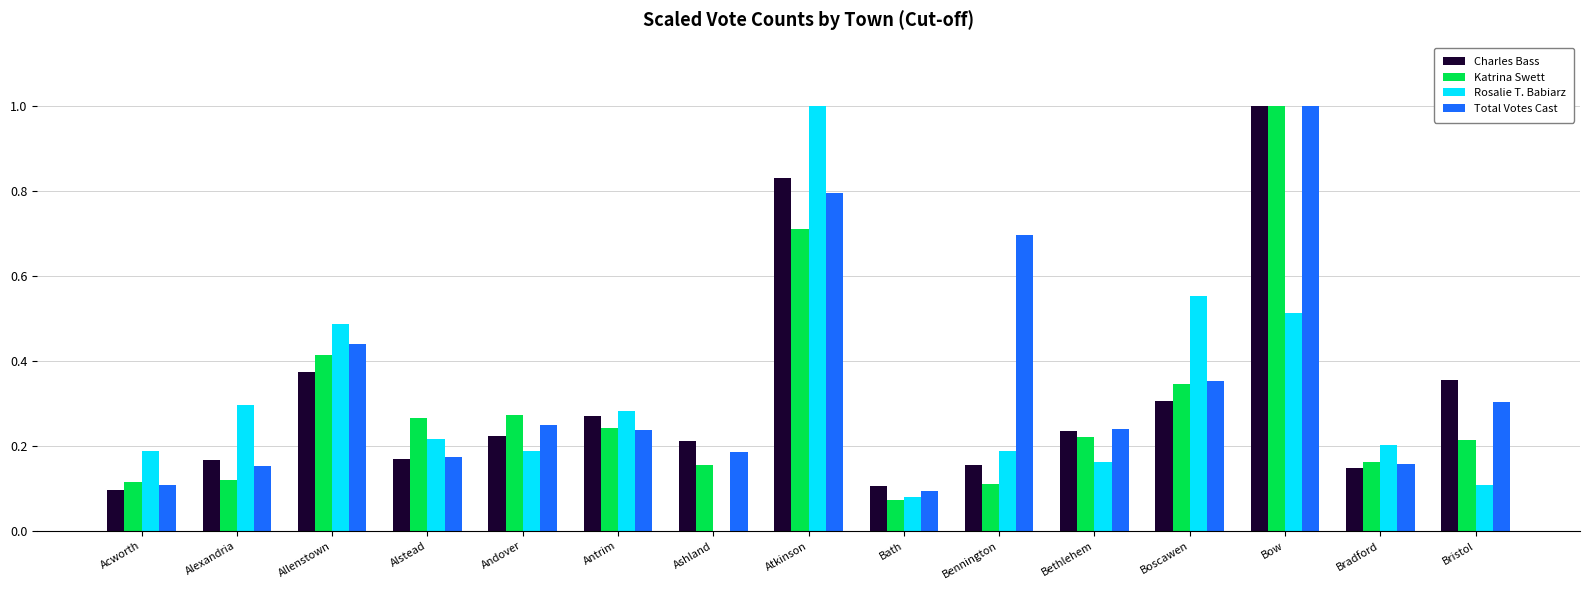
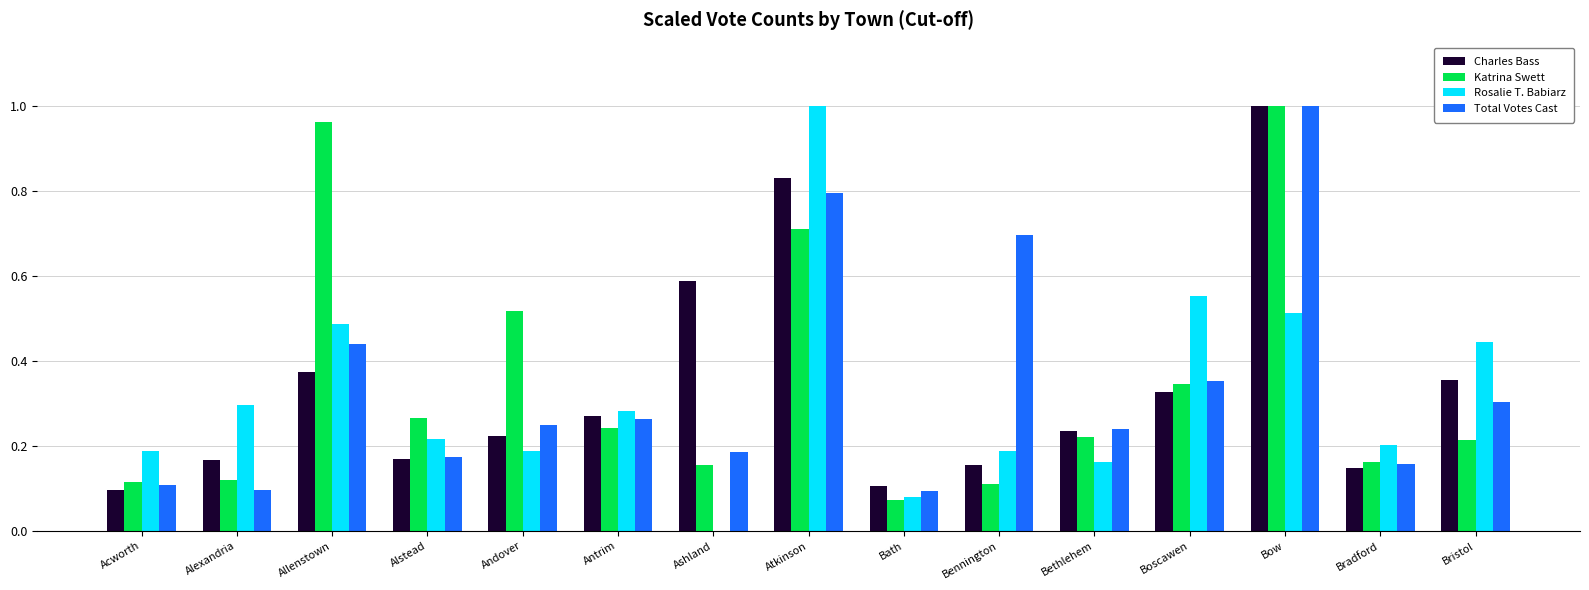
  {
    "Charles Bass": {
      "Acworth": 0.10,
      "Alexandria": 0.17,
      "Allenstown": 0.37,
      "Alstead": 0.17,
      "Andover": 0.22,
      "Antrim": 0.27,
-     "Ashland": 0.21,
+     "Ashland": 0.59,
      "Atkinson": 0.83,
      "Bath": 0.11,
      "Bennington": 0.16,
      "Bethlehem": 0.24,
-     "Boscawen": 0.31,
+     "Boscawen": 0.33,
      "Bow": 1.00,
      "Bradford": 0.15,
      "Bristol": 0.36
    },
    "Katrina Swett": {
      "Acworth": 0.12,
      "Alexandria": 0.12,
-     "Allenstown": 0.41,
+     "Allenstown": 0.96,
      "Alstead": 0.27,
-     "Andover": 0.27,
+     "Andover": 0.52,
      "Antrim": 0.24,
      "Ashland": 0.15,
      "Atkinson": 0.71,
      "Bath": 0.07,
      "Bennington": 0.11,
      "Bethlehem": 0.22,
      "Boscawen": 0.35,
      "Bow": 1.00,
      "Bradford": 0.16,
      "Bristol": 0.21
    },
    "Rosalie T. Babiarz": {
      "Acworth": 0.19,
      "Alexandria": 0.30,
      "Allenstown": 0.49,
      "Alstead": 0.22,
      "Andover": 0.19,
      "Antrim": 0.28,
      "Ashland": 0.00,
      "Atkinson": 1.00,
      "Bath": 0.08,
      "Bennington": 0.19,
      "Bethlehem": 0.16,
      "Boscawen": 0.55,
      "Bow": 0.51,
      "Bradford": 0.20,
-     "Bristol": 0.11
+     "Bristol": 0.45
    },
    "Total Votes Cast": {
      "Acworth": 0.11,
-     "Alexandria": 0.15,
+     "Alexandria": 0.10,
      "Allenstown": 0.44,
      "Alstead": 0.18,
      "Andover": 0.25,
-     "Antrim": 0.24,
+     "Antrim": 0.26,
      "Ashland": 0.19,
      "Atkinson": 0.80,
      "Bath": 0.09,
      "Bennington": 0.70,
      "Bethlehem": 0.24,
      "Boscawen": 0.35,
      "Bow": 1.00,
      "Bradford": 0.16,
      "Bristol": 0.30
    }
  }
